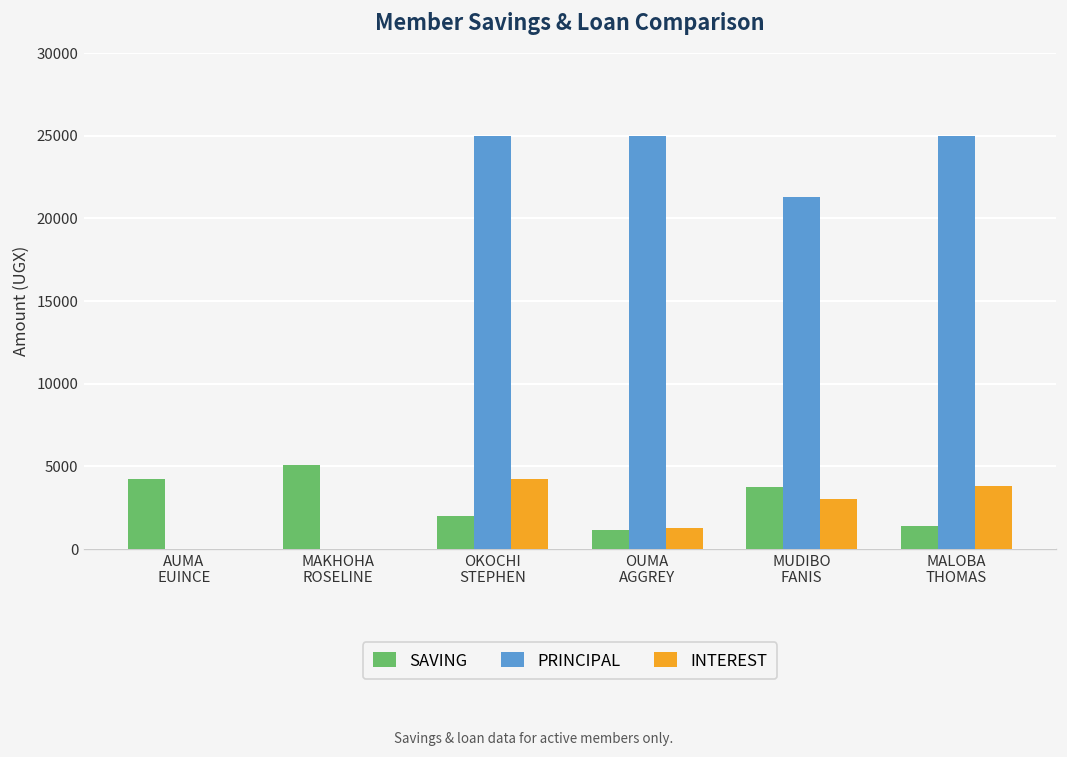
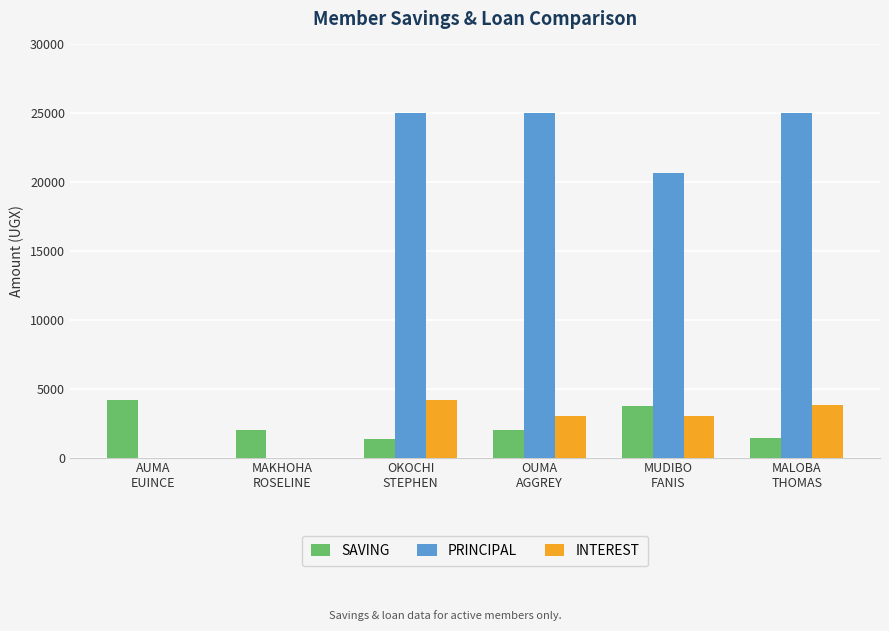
  {
    "SAVING": {
      "AUMA EUINCE": 4200,
-     "MAKHOHA ROSELINE": 5100,
-     "OKOCHI STEPHEN": 2000,
-     "OUMA AGGREY": 1100,
+     "MAKHOHA ROSELINE": 2000,
+     "OKOCHI STEPHEN": 1400,
+     "OUMA AGGREY": 2000,
      "MUDIBO FANIS": 3800,
      "MALOBA THOMAS": 1400
    },
    "PRINCIPAL": {
      "AUMA EUINCE": 0,
      "MAKHOHA ROSELINE": 0,
      "OKOCHI STEPHEN": 25000,
      "OUMA AGGREY": 25000,
-     "MUDIBO FANIS": 21300,
+     "MUDIBO FANIS": 20700,
      "MALOBA THOMAS": 25000
    },
    "INTEREST": {
      "AUMA EUINCE": 0,
      "MAKHOHA ROSELINE": 0,
      "OKOCHI STEPHEN": 4200,
-     "OUMA AGGREY": 1300,
+     "OUMA AGGREY": 3000,
      "MUDIBO FANIS": 3000,
      "MALOBA THOMAS": 3800
    }
  }
